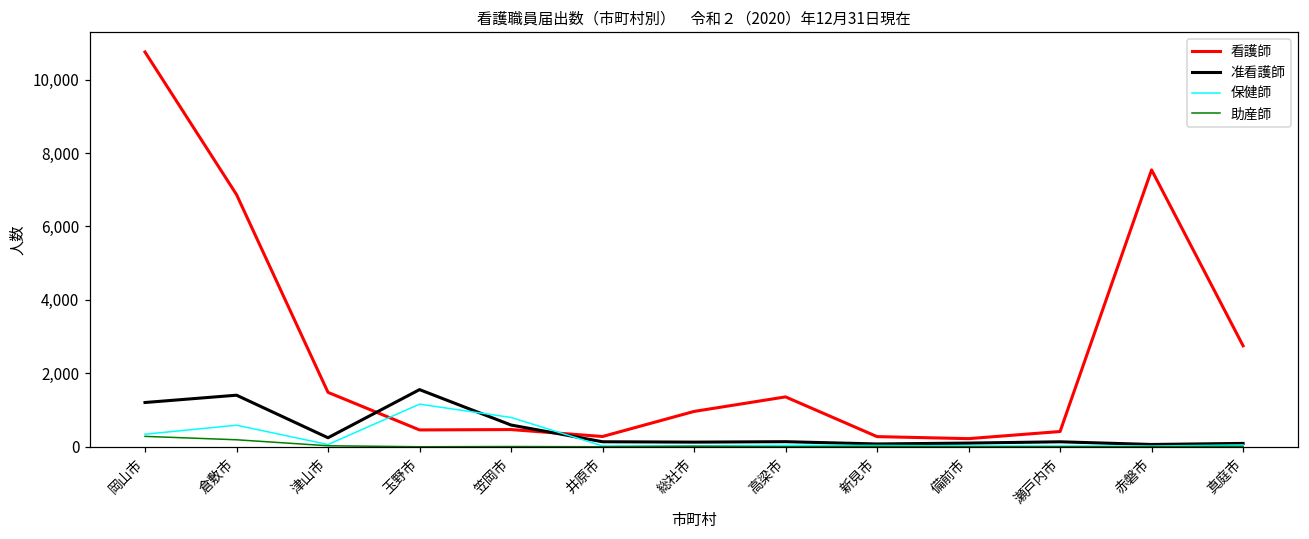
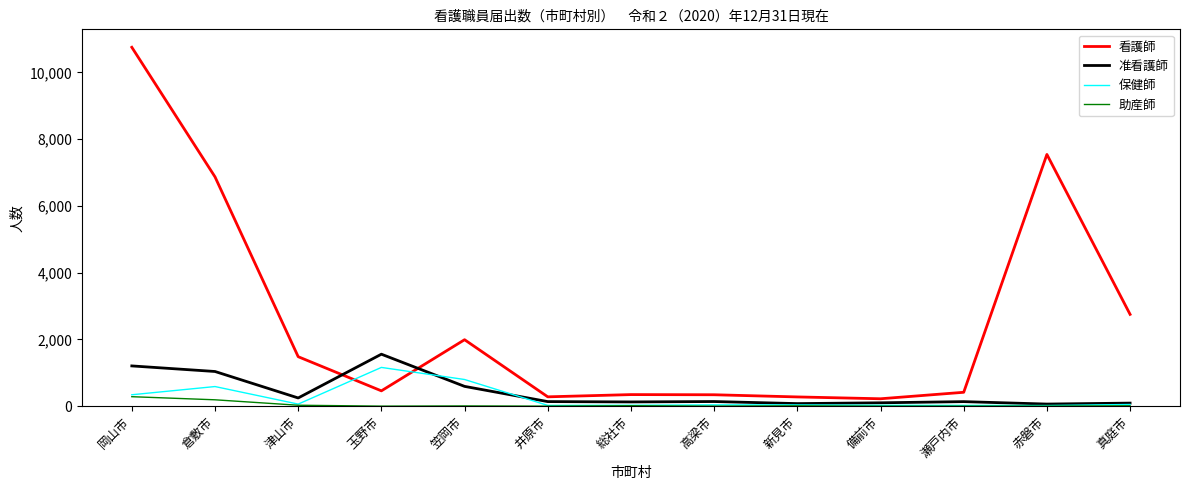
  {
    "看護師": {
      "岡山市": "10,800",
      "倉敷市": "6,900",
      "津山市": "1,500",
      "玉野市": "500",
-     "笠岡市": "500",
+     "笠岡市": "2,000",
      "井原市": "300",
-     "総社市": "1,000",
-     "高梁市": "1,400",
+     "総社市": "300",
+     "高梁市": "300",
      "新見市": "300",
      "備前市": "200",
      "瀬戸内市": "400",
      "赤磐市": "7,500",
      "真庭市": "2,800"
    },
    "准看護師": {
      "岡山市": "1,200",
-     "倉敷市": "1,400",
+     "倉敷市": "1,000",
      "津山市": "200",
      "玉野市": "1,600",
      "笠岡市": "600",
      "井原市": "100",
      "総社市": "100",
      "高梁市": "100",
      "瀬戸内市": "100"
    },
    "保健師": {
      "倉敷市": "600",
      "玉野市": "1,200",
      "笠岡市": "800"
    },
    "助産師": {
      "倉敷市": "200",
      "玉野市": "0",
      "笠岡市": "0"
    }
  }
